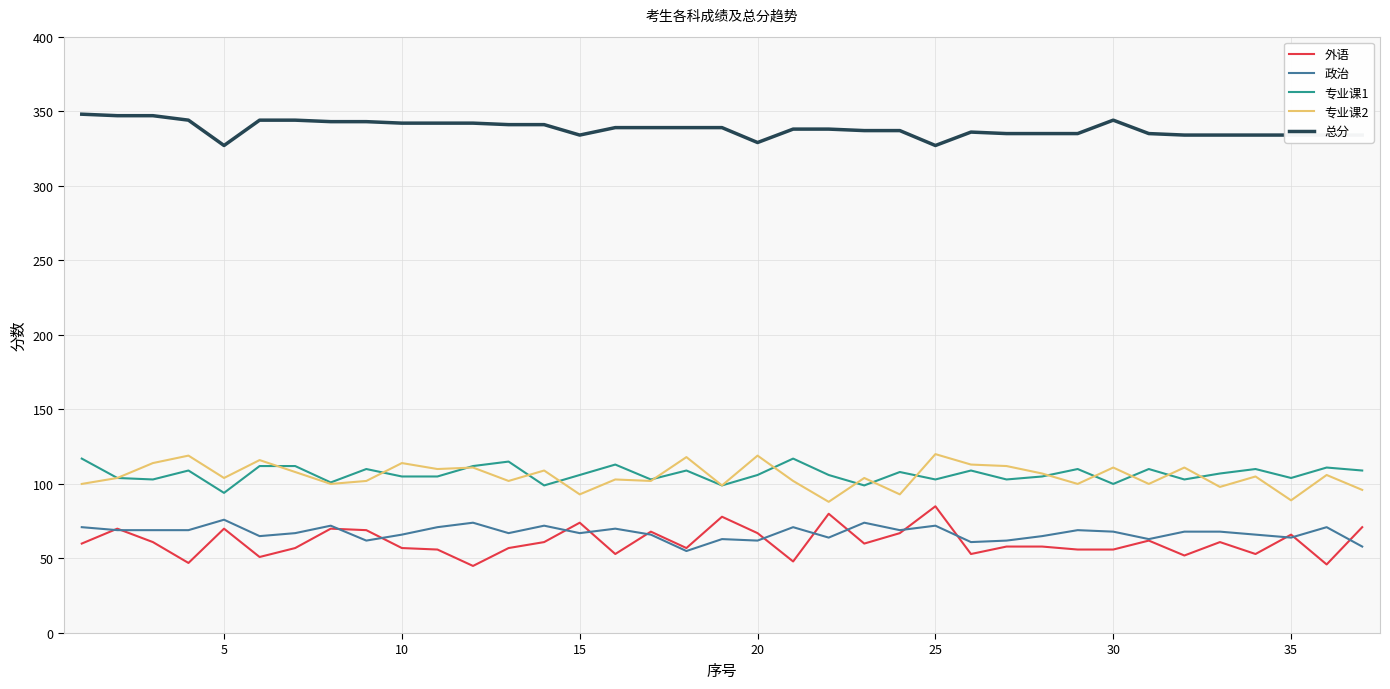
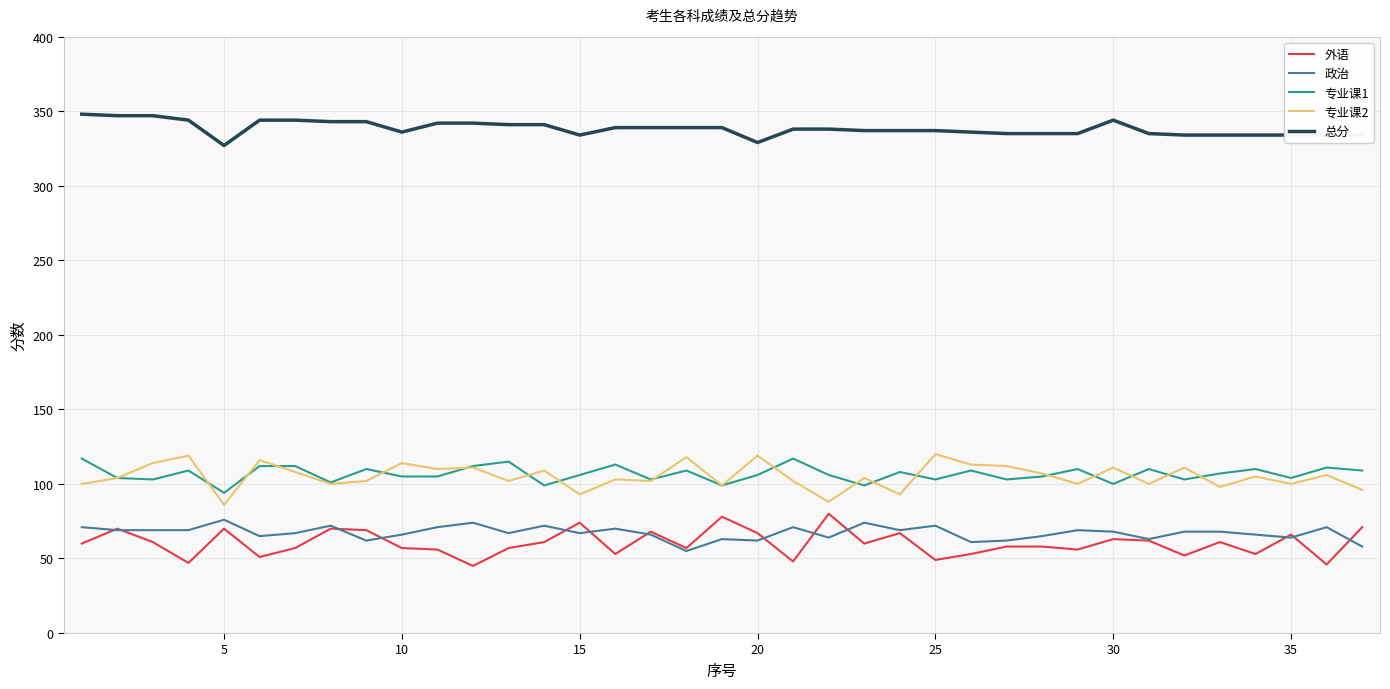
  {
    "外语": {
      "5": 70,
      "10": 57,
      "15": 74,
      "20": 67,
-     "25": 85,
-     "30": 56,
+     "25": 49,
+     "30": 63,
      "35": 66
    },
    "专业课2": {
-     "5": 104,
+     "5": 86,
      "10": 114,
      "15": 93,
      "20": 119,
      "25": 120,
      "30": 111,
-     "35": 89
+     "35": 100
    },
    "总分": {
      "5": 327,
-     "10": 342,
+     "10": 336,
      "15": 334,
      "20": 329,
-     "25": 327,
+     "25": 337,
      "30": 344
    }
  }
